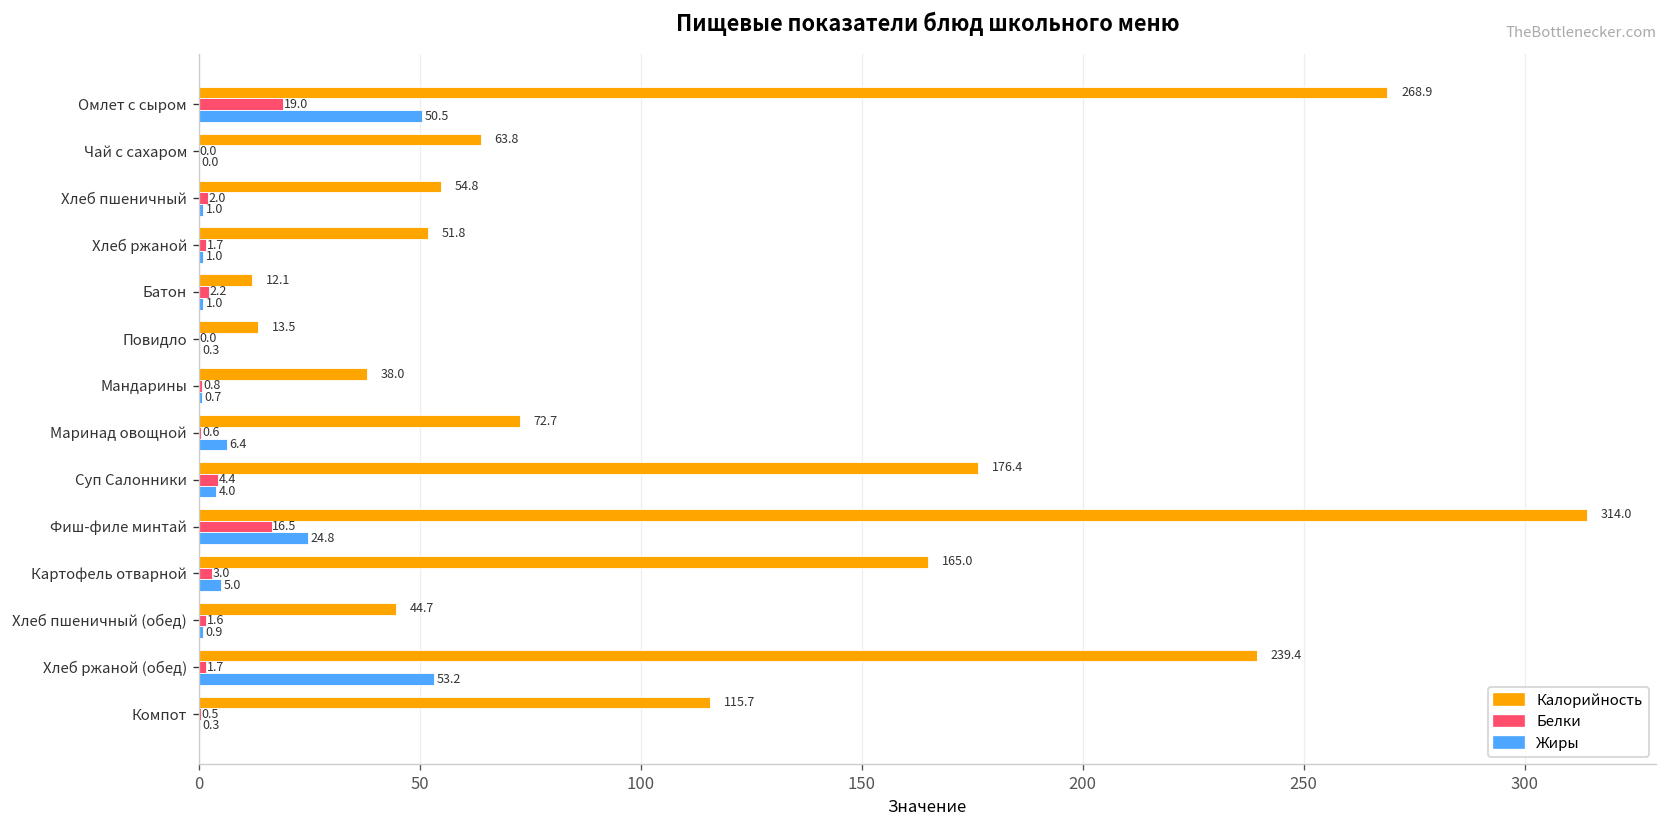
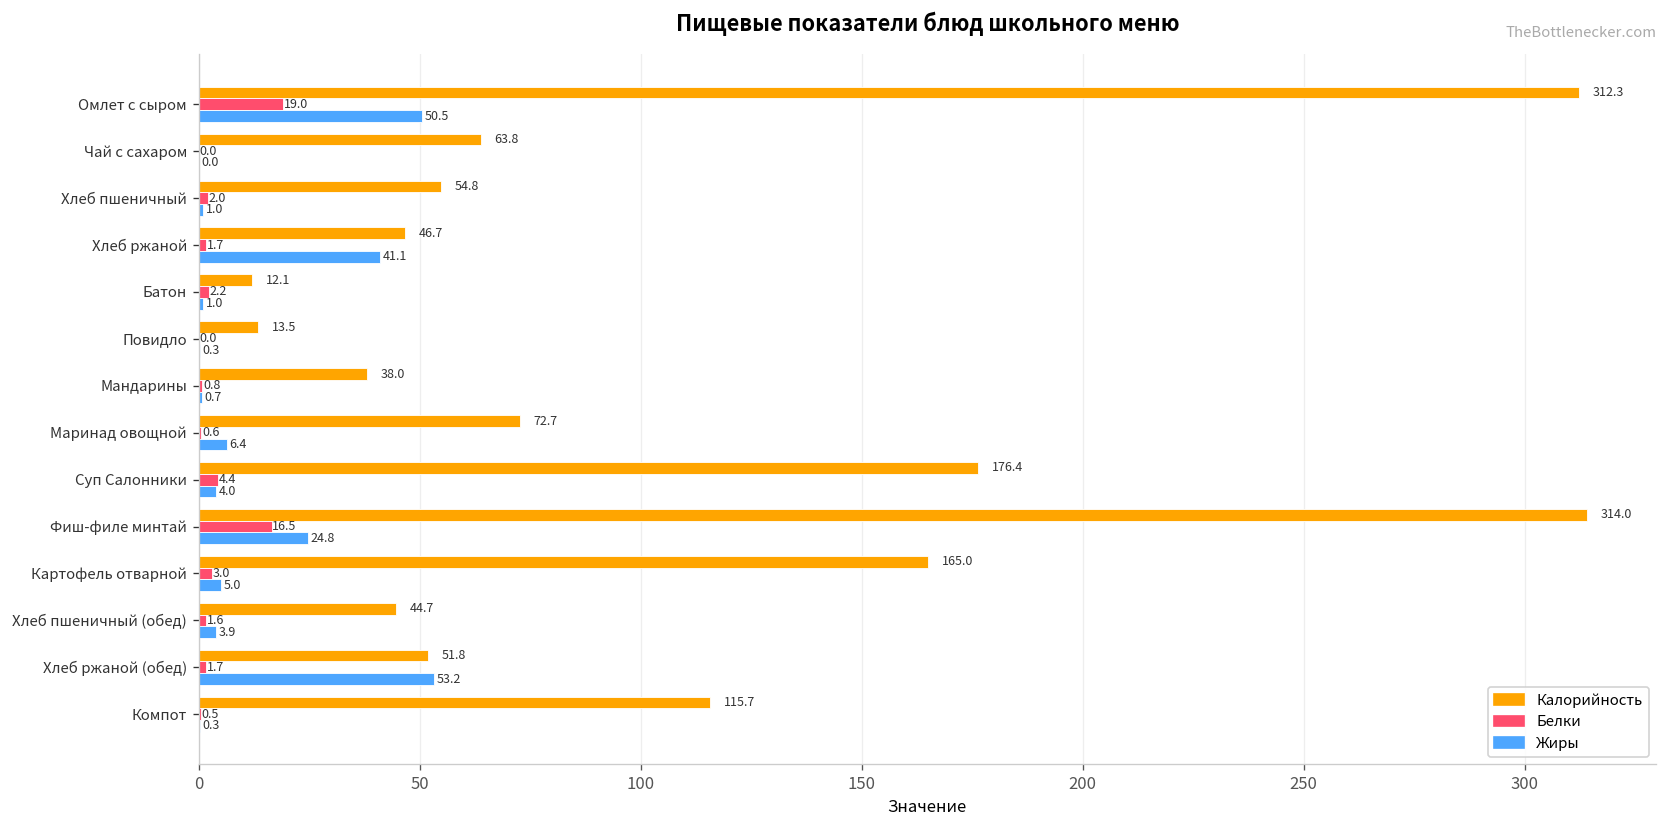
  {
    "Калорийность": {
-     "Омлет с сыром": 268.9,
+     "Омлет с сыром": 312.3,
      "Чай с сахаром": 63.8,
      "Хлеб пшеничный": 54.8,
-     "Хлеб ржаной": 51.8,
+     "Хлеб ржаной": 46.7,
      "Батон": 12.1,
      "Повидло": 13.5,
      "Мандарины": 38.0,
      "Маринад овощной": 72.7,
      "Суп Салонники": 176.4,
      "Фиш-филе минтай": 314.0,
      "Картофель отварной": 165.0,
      "Хлеб пшеничный (обед)": 44.7,
-     "Хлеб ржаной (обед)": 239.4,
+     "Хлеб ржаной (обед)": 51.8,
      "Компот": 115.7
    },
    "Белки": {
      "Омлет с сыром": 19.0,
      "Чай с сахаром": 0.0,
      "Хлеб пшеничный": 2.0,
      "Хлеб ржаной": 1.7,
      "Батон": 2.2,
      "Повидло": 0.0,
      "Мандарины": 0.8,
      "Маринад овощной": 0.6,
      "Суп Салонники": 4.4,
      "Фиш-филе минтай": 16.5,
      "Картофель отварной": 3.0,
      "Хлеб пшеничный (обед)": 1.6,
      "Хлеб ржаной (обед)": 1.7,
      "Компот": 0.5
    },
    "Жиры": {
      "Омлет с сыром": 50.5,
      "Чай с сахаром": 0.0,
      "Хлеб пшеничный": 1.0,
-     "Хлеб ржаной": 1.0,
+     "Хлеб ржаной": 41.1,
      "Батон": 1.0,
      "Повидло": 0.3,
      "Мандарины": 0.7,
      "Маринад овощной": 6.4,
      "Суп Салонники": 4.0,
      "Фиш-филе минтай": 24.8,
      "Картофель отварной": 5.0,
-     "Хлеб пшеничный (обед)": 0.9,
+     "Хлеб пшеничный (обед)": 3.9,
      "Хлеб ржаной (обед)": 53.2,
      "Компот": 0.3
    }
  }
